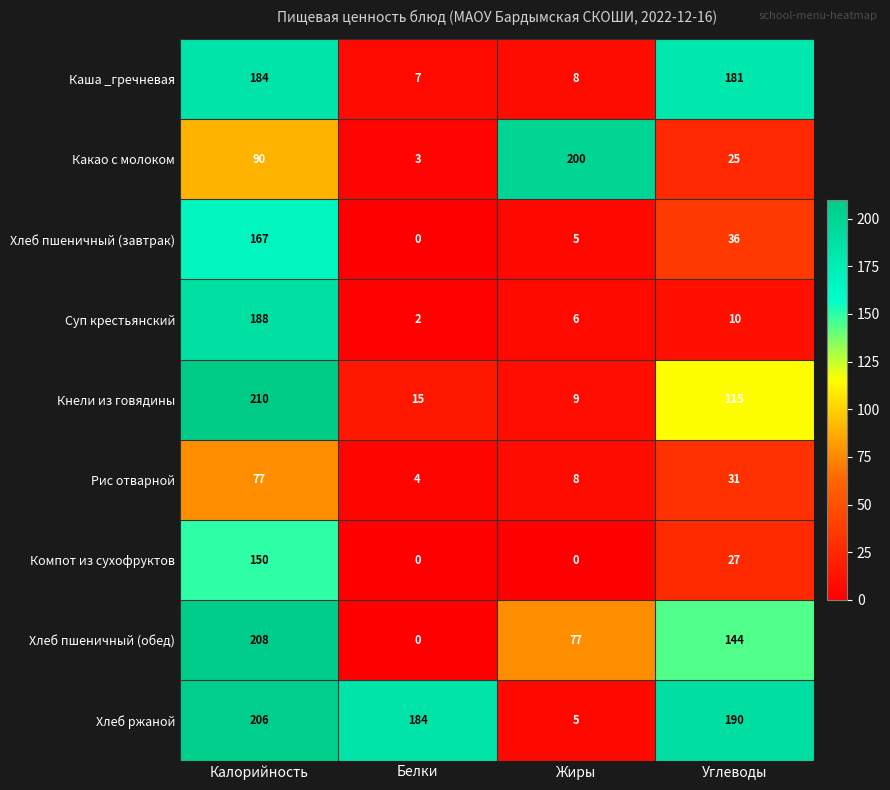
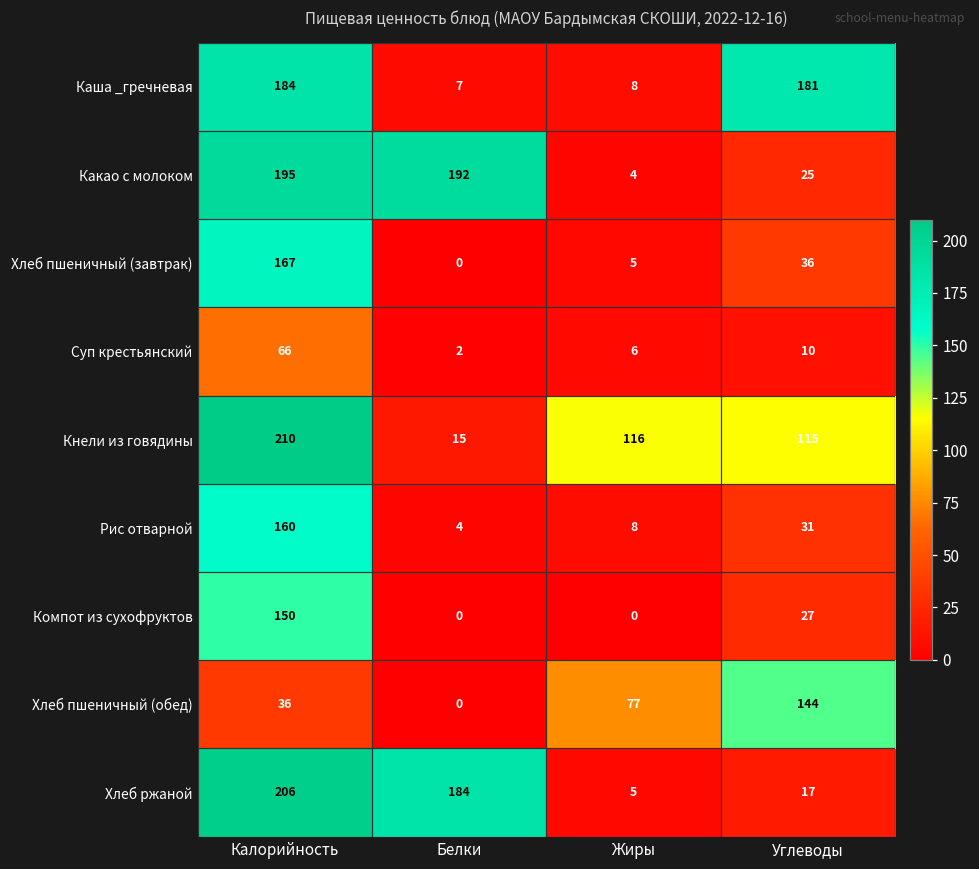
  {
    "Каша _гречневая": {
      "Калорийность": 184,
      "Белки": 7,
      "Жиры": 8,
      "Углеводы": 181
    },
    "Какао с молоком": {
-     "Калорийность": 90,
-     "Белки": 3,
-     "Жиры": 200,
+     "Калорийность": 195,
+     "Белки": 192,
+     "Жиры": 4,
      "Углеводы": 25
    },
    "Хлеб пшеничный (завтрак)": {
      "Калорийность": 167,
      "Белки": 0,
      "Жиры": 5,
      "Углеводы": 36
    },
    "Суп крестьянский": {
-     "Калорийность": 188,
+     "Калорийность": 66,
      "Белки": 2,
      "Жиры": 6,
      "Углеводы": 10
    },
    "Кнели из говядины": {
      "Калорийность": 210,
      "Белки": 15,
-     "Жиры": 9,
+     "Жиры": 116,
      "Углеводы": 115
    },
    "Рис отварной": {
-     "Калорийность": 77,
+     "Калорийность": 160,
      "Белки": 4,
      "Жиры": 8,
      "Углеводы": 31
    },
    "Компот из сухофруктов": {
      "Калорийность": 150,
      "Белки": 0,
      "Жиры": 0,
      "Углеводы": 27
    },
    "Хлеб пшеничный (обед)": {
-     "Калорийность": 208,
+     "Калорийность": 36,
      "Белки": 0,
      "Жиры": 77,
      "Углеводы": 144
    },
    "Хлеб ржаной": {
      "Калорийность": 206,
      "Белки": 184,
      "Жиры": 5,
-     "Углеводы": 190
+     "Углеводы": 17
    }
  }
